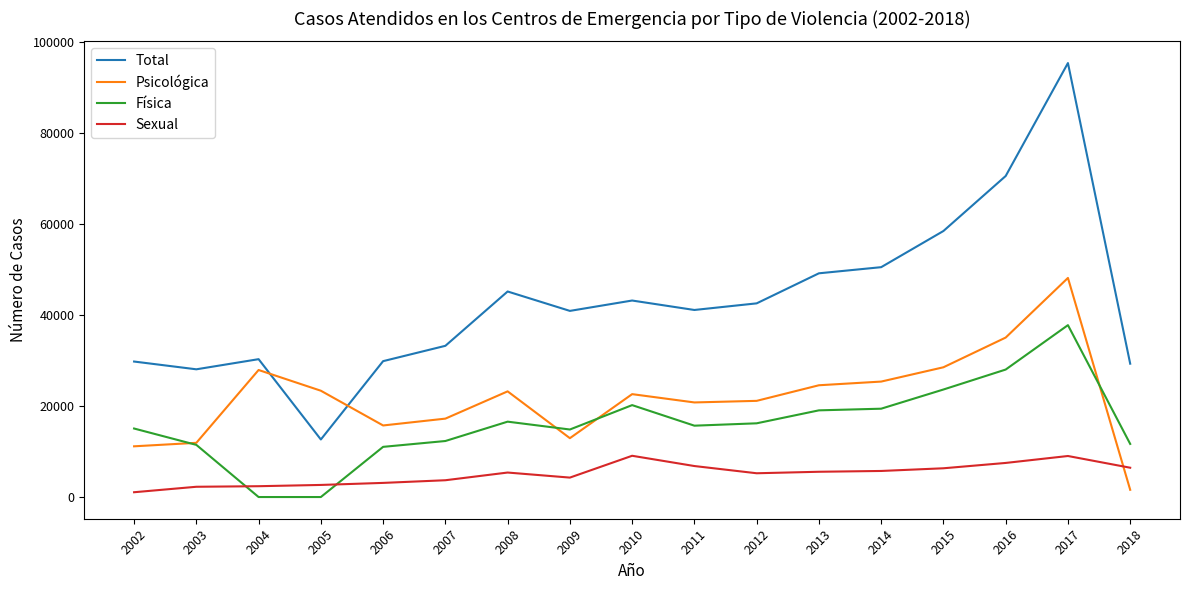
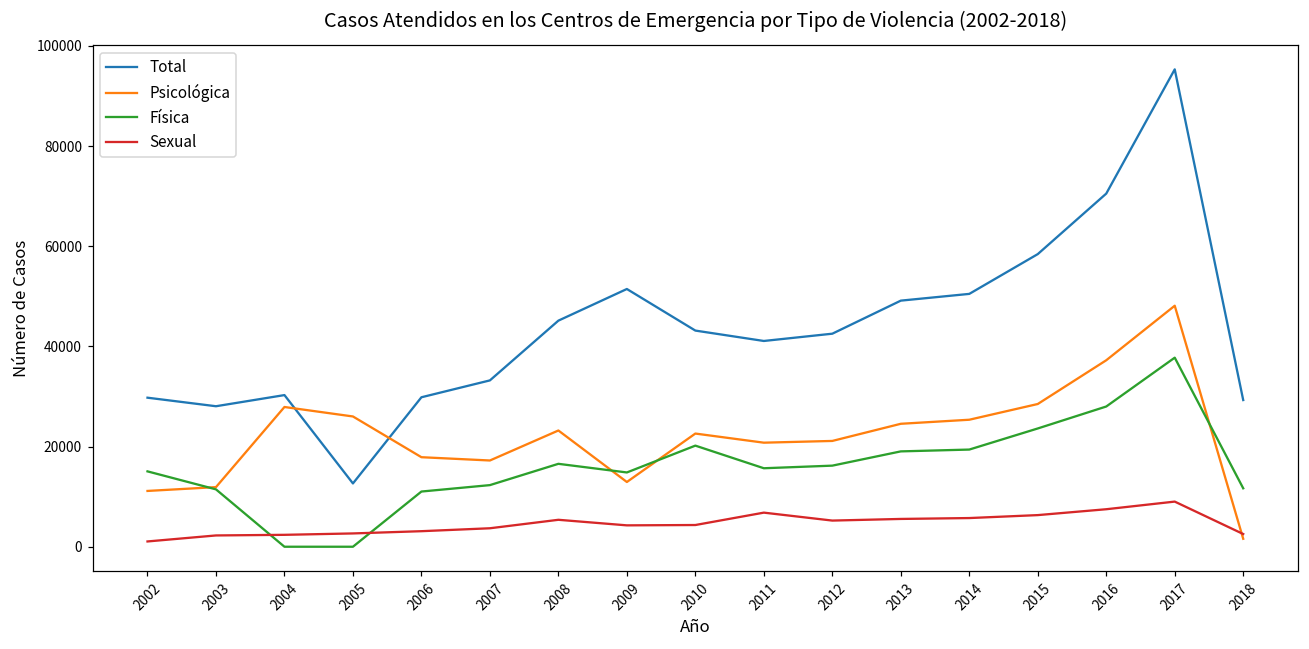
  {
    "Total": {
      "2002": 30000,
      "2003": 28000,
      "2004": 30000,
      "2005": 13000,
      "2006": 30000,
      "2007": 33000,
      "2008": 45000,
-     "2009": 41000,
+     "2009": 51000,
      "2010": 43000,
      "2011": 41000,
      "2012": 43000,
      "2013": 49000,
      "2014": 50000,
      "2015": 58000,
      "2016": 71000,
      "2017": 95000,
      "2018": 29000
    },
    "Psicológica": {
      "2002": 11000,
      "2004": 28000,
-     "2005": 23000,
-     "2006": 16000,
+     "2005": 26000,
+     "2006": 18000,
      "2007": 17000,
      "2008": 23000,
      "2009": 13000,
      "2010": 23000,
      "2011": 21000,
      "2012": 21000,
      "2013": 25000,
      "2014": 25000,
      "2015": 28000,
-     "2016": 35000,
+     "2016": 37000,
      "2017": 48000,
      "2018": 2000
    },
    "Física": {
      "2002": 15000,
      "2004": 0,
      "2005": 0,
      "2006": 11000,
      "2007": 12000,
      "2008": 17000,
      "2009": 15000,
      "2010": 20000,
      "2011": 16000,
      "2012": 16000,
      "2013": 19000,
      "2014": 19000,
      "2015": 24000,
      "2016": 28000,
      "2017": 38000,
      "2018": 12000
    },
    "Sexual": {
      "2002": 1000,
      "2003": 2000,
      "2004": 2000,
      "2005": 3000,
      "2006": 3000,
      "2007": 4000,
      "2008": 5000,
      "2009": 4000,
-     "2010": 9000,
+     "2010": 4000,
      "2011": 7000,
      "2012": 5000,
      "2013": 6000,
      "2014": 6000,
      "2015": 6000,
      "2016": 7000,
      "2017": 9000,
-     "2018": 6000
+     "2018": 3000
    }
  }
